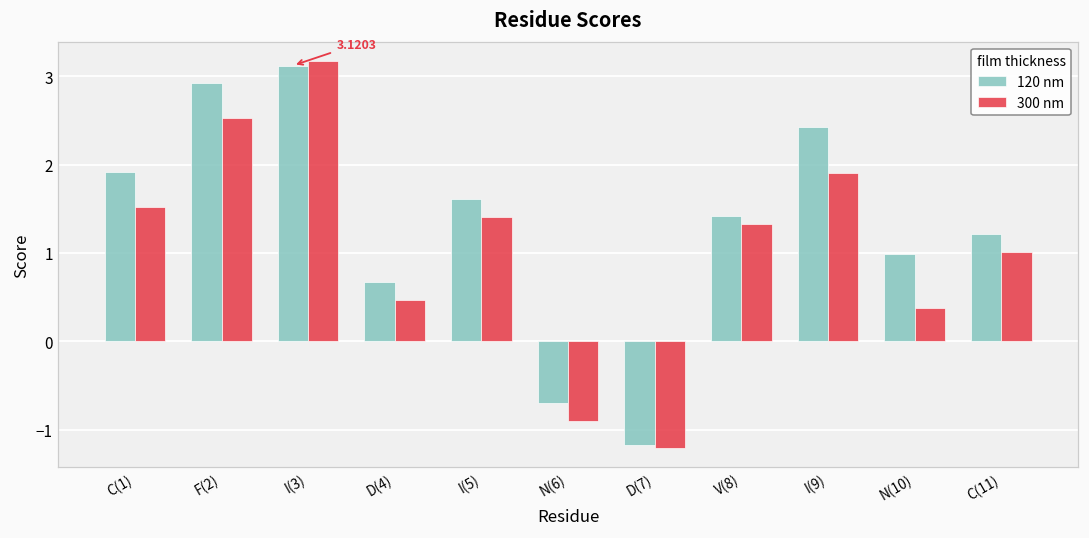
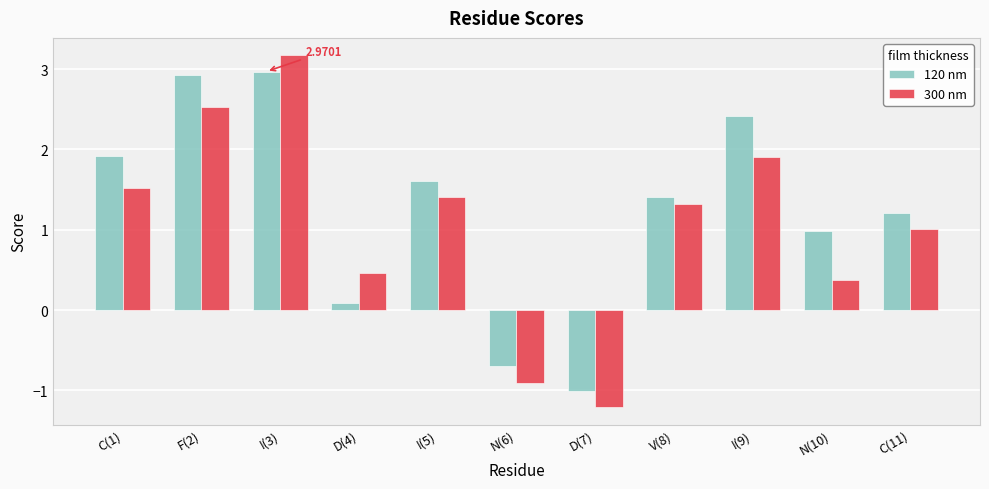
  {
    "120 nm": {
-     "I(3)": 3.1203,
-     "D(4)": 0.7,
-     "D(7)": -1.2
+     "I(3)": 2.9701,
+     "D(4)": 0.1,
+     "D(7)": -1.0
    },
    "300 nm": {
      "C(1)": 1.5,
      "F(2)": 2.5,
      "D(4)": 0.5,
      "I(5)": 1.4,
      "N(6)": -0.9,
      "D(7)": -1.2,
      "V(8)": 1.3,
      "I(9)": 1.9,
      "N(10)": 0.4,
      "C(11)": 1.0
    }
  }
